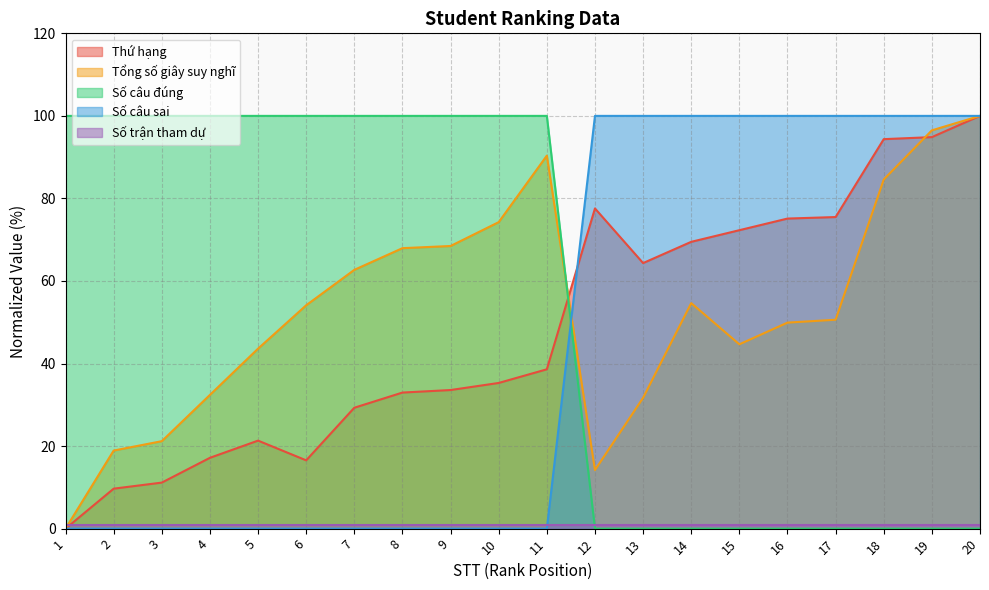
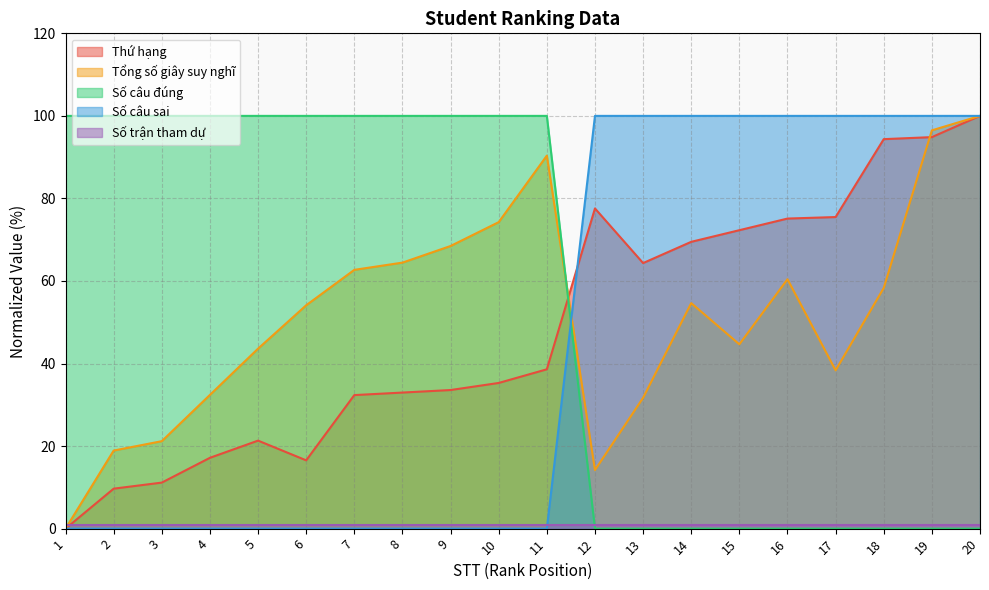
  {
    "Thứ hạng": {
      "2": 10,
      "3": 11,
      "4": 17,
      "5": 21,
      "6": 17,
-     "7": 29,
+     "7": 32,
      "8": 33,
      "9": 34,
      "10": 35,
      "11": 39,
      "12": 78,
      "13": 64,
      "14": 69,
      "15": 72,
      "16": 75,
      "17": 75,
      "18": 94,
      "19": 95
    },
    "Tổng số giây suy nghĩ": {
      "2": 19,
      "3": 21,
      "4": 32,
      "5": 44,
      "6": 54,
      "7": 63,
-     "8": 68,
+     "8": 64,
      "9": 68,
      "10": 74,
      "11": 90,
      "12": 14,
      "13": 32,
      "14": 55,
      "15": 45,
-     "16": 50,
-     "17": 51,
-     "18": 85,
+     "16": 60,
+     "17": 38,
+     "18": 58,
      "19": 96
    },
    "Số câu đúng": {
      "1": 100,
      "5": 100,
      "6": 100,
      "7": 100,
      "8": 100,
      "9": 100,
      "10": 100,
      "11": 100,
      "12": 0,
      "13": 0,
      "14": 0,
      "15": 0,
      "16": 0,
      "17": 0,
      "18": 0,
      "19": 0,
      "20": 0
    },
    "Số câu sai": {
      "2": 0,
      "3": 0,
      "4": 0,
      "5": 0,
      "6": 0,
      "7": 0,
      "8": 0,
      "9": 0,
      "10": 0,
      "11": 0,
      "12": 100,
      "13": 100,
      "14": 100,
      "15": 100,
      "16": 100,
      "17": 100,
      "18": 100,
      "19": 100
    },
    "Số trận tham dự": {
      "1": 1,
      "2": 1,
      "3": 1,
      "4": 1,
      "5": 1,
      "6": 1,
      "7": 1,
      "8": 1,
      "9": 1,
      "10": 1,
      "11": 1,
      "12": 1,
      "13": 1,
      "14": 1,
      "15": 1,
      "16": 1,
      "17": 1,
      "18": 1,
      "19": 1,
      "20": 1
    }
  }
